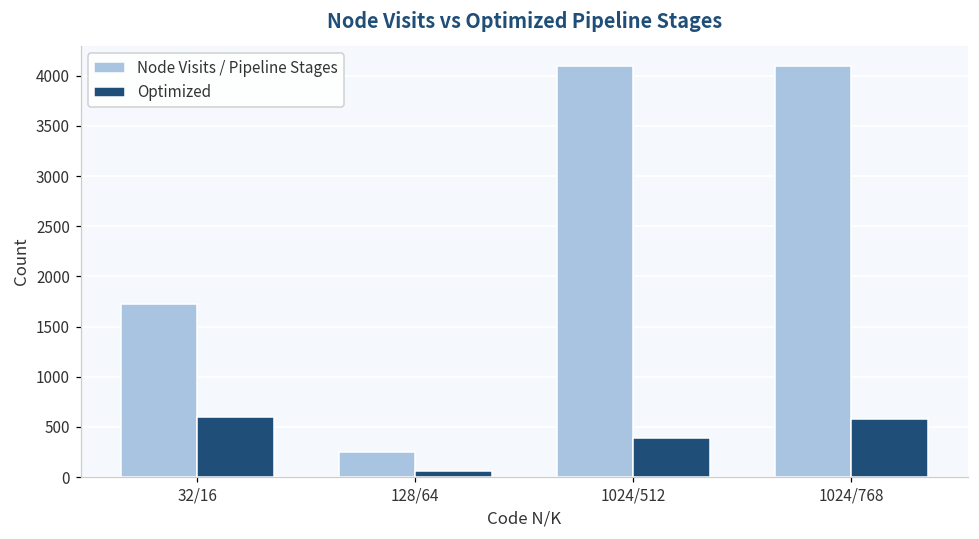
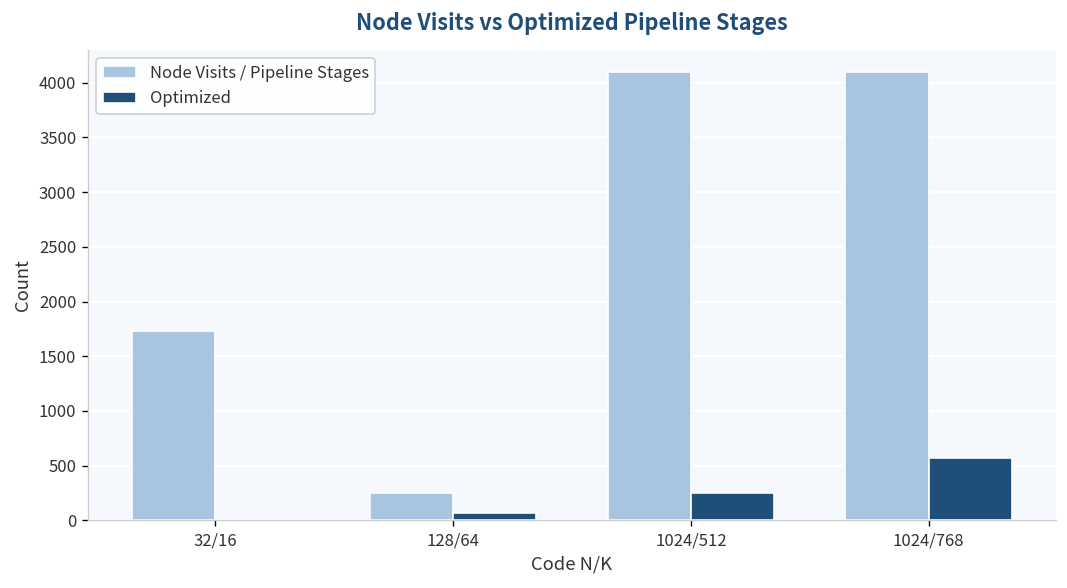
  {
    "Node Visits / Pipeline Stages": {
      "32/16": 1700,
      "128/64": 300,
      "1024/512": 4100,
      "1024/768": 4100
    },
    "Optimized": {
-     "32/16": 600,
+     "32/16": 0,
      "128/64": 100,
-     "1024/512": 400,
+     "1024/512": 300,
      "1024/768": 600
    }
  }
